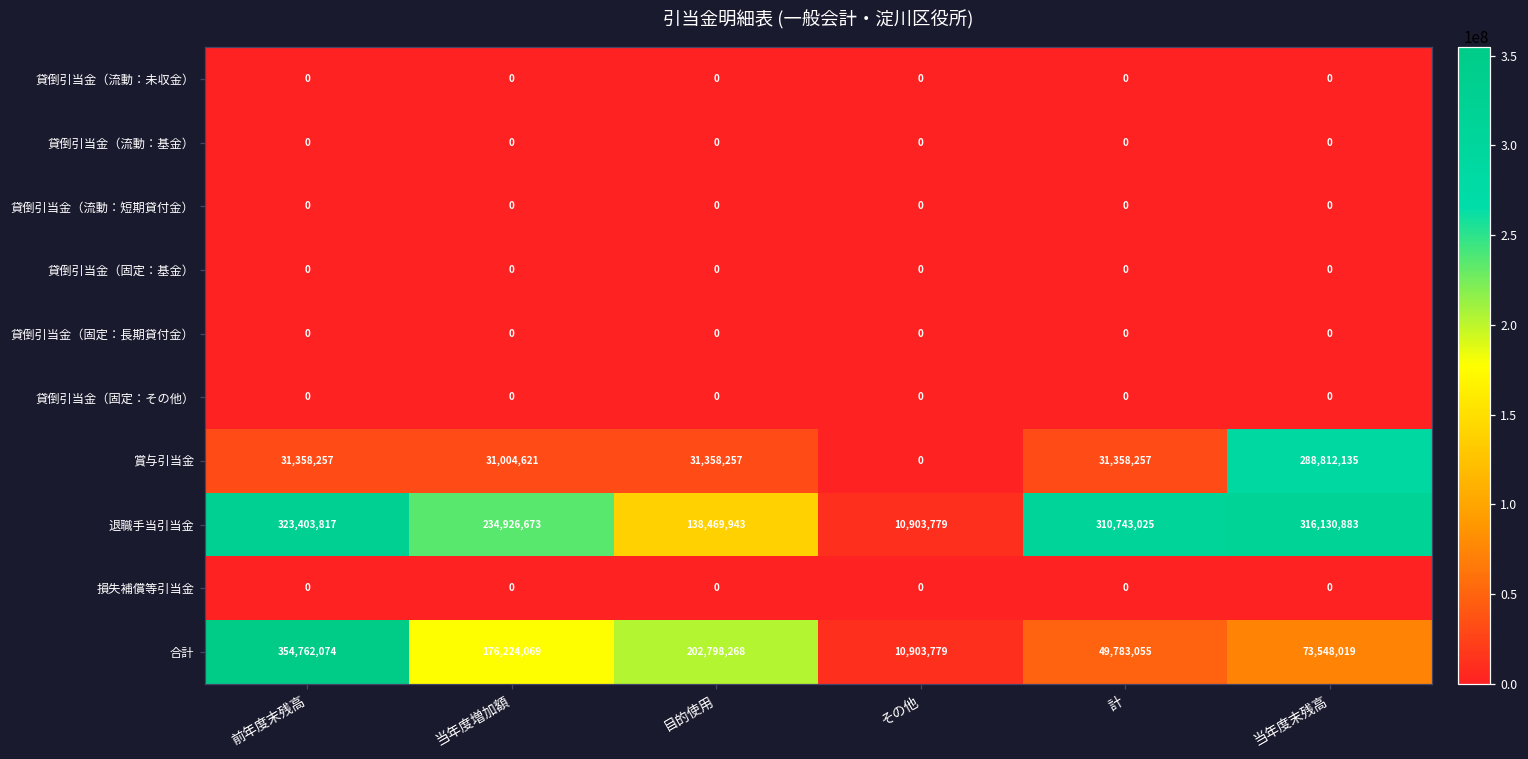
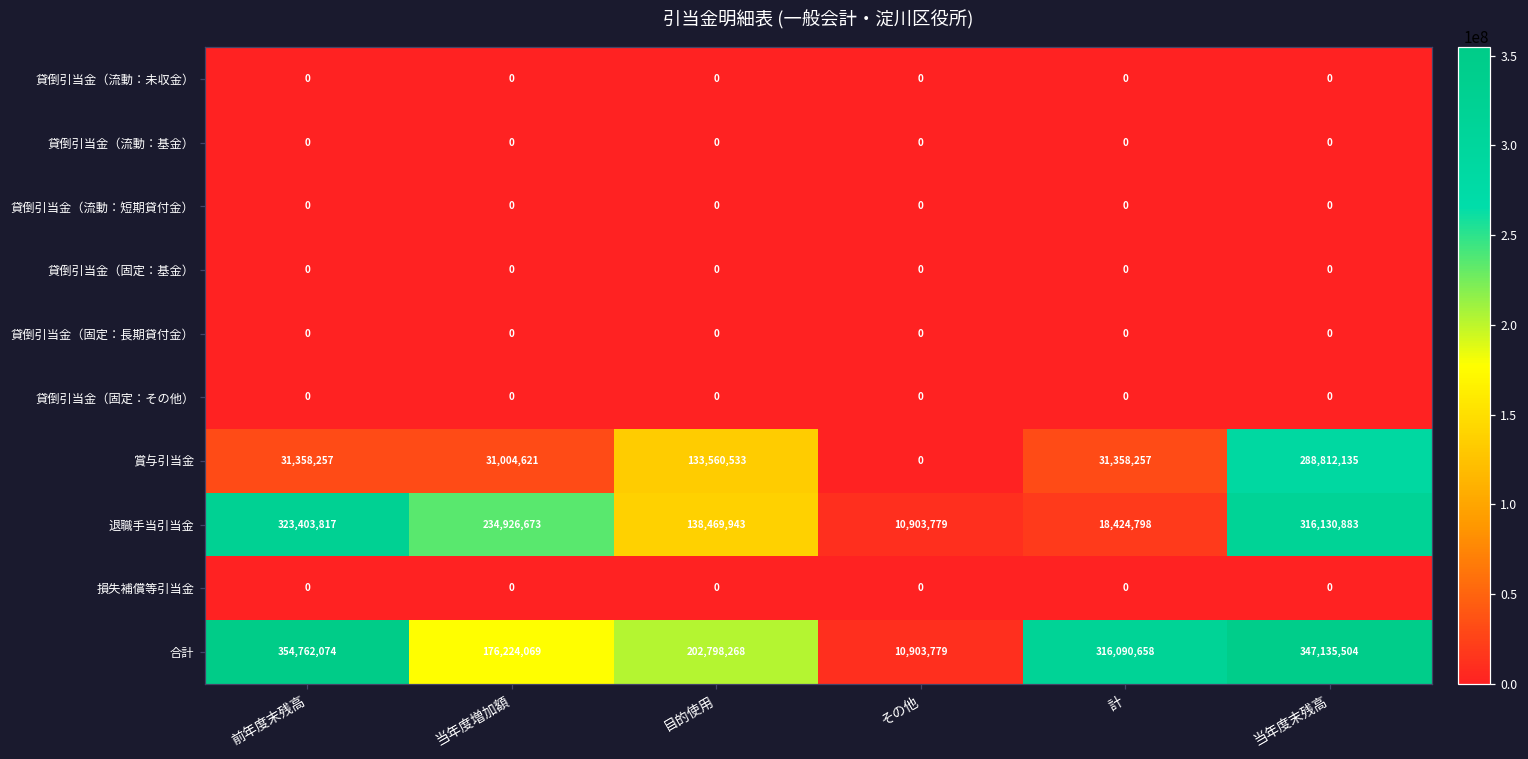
  {
    "貸倒引当金（流動：未収金）": {
      "前年度末残高": "0",
      "当年度増加額": "0",
      "目的使用": "0",
      "その他": "0",
      "計": "0",
      "当年度末残高": "0"
    },
    "貸倒引当金（流動：基金）": {
      "前年度末残高": "0",
      "当年度増加額": "0",
      "目的使用": "0",
      "その他": "0",
      "計": "0",
      "当年度末残高": "0"
    },
    "貸倒引当金（流動：短期貸付金）": {
      "前年度末残高": "0",
      "当年度増加額": "0",
      "目的使用": "0",
      "その他": "0",
      "計": "0",
      "当年度末残高": "0"
    },
    "貸倒引当金（固定：基金）": {
      "前年度末残高": "0",
      "当年度増加額": "0",
      "目的使用": "0",
      "その他": "0",
      "計": "0",
      "当年度末残高": "0"
    },
    "貸倒引当金（固定：長期貸付金）": {
      "前年度末残高": "0",
      "当年度増加額": "0",
      "目的使用": "0",
      "その他": "0",
      "計": "0",
      "当年度末残高": "0"
    },
    "貸倒引当金（固定：その他）": {
      "前年度末残高": "0",
      "当年度増加額": "0",
      "目的使用": "0",
      "その他": "0",
      "計": "0",
      "当年度末残高": "0"
    },
    "賞与引当金": {
      "前年度末残高": "31,358,257",
      "当年度増加額": "31,004,621",
-     "目的使用": "31,358,257",
+     "目的使用": "133,560,533",
      "その他": "0",
      "計": "31,358,257",
      "当年度末残高": "288,812,135"
    },
    "退職手当引当金": {
      "前年度末残高": "323,403,817",
      "当年度増加額": "234,926,673",
      "目的使用": "138,469,943",
      "その他": "10,903,779",
-     "計": "310,743,025",
+     "計": "18,424,798",
      "当年度末残高": "316,130,883"
    },
    "損失補償等引当金": {
      "前年度末残高": "0",
      "当年度増加額": "0",
      "目的使用": "0",
      "その他": "0",
      "計": "0",
      "当年度末残高": "0"
    },
    "合計": {
      "前年度末残高": "354,762,074",
      "当年度増加額": "176,224,069",
      "目的使用": "202,798,268",
      "その他": "10,903,779",
-     "計": "49,783,055",
-     "当年度末残高": "73,548,019"
+     "計": "316,090,658",
+     "当年度末残高": "347,135,504"
    }
  }
